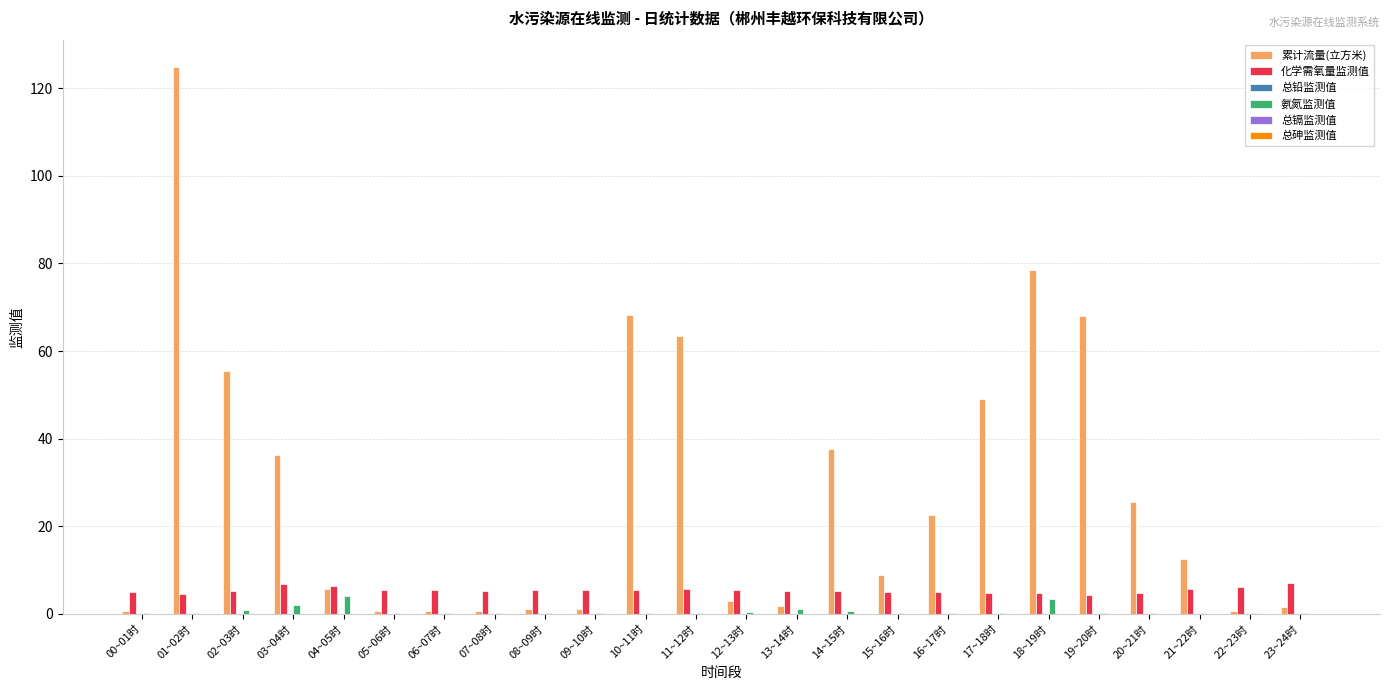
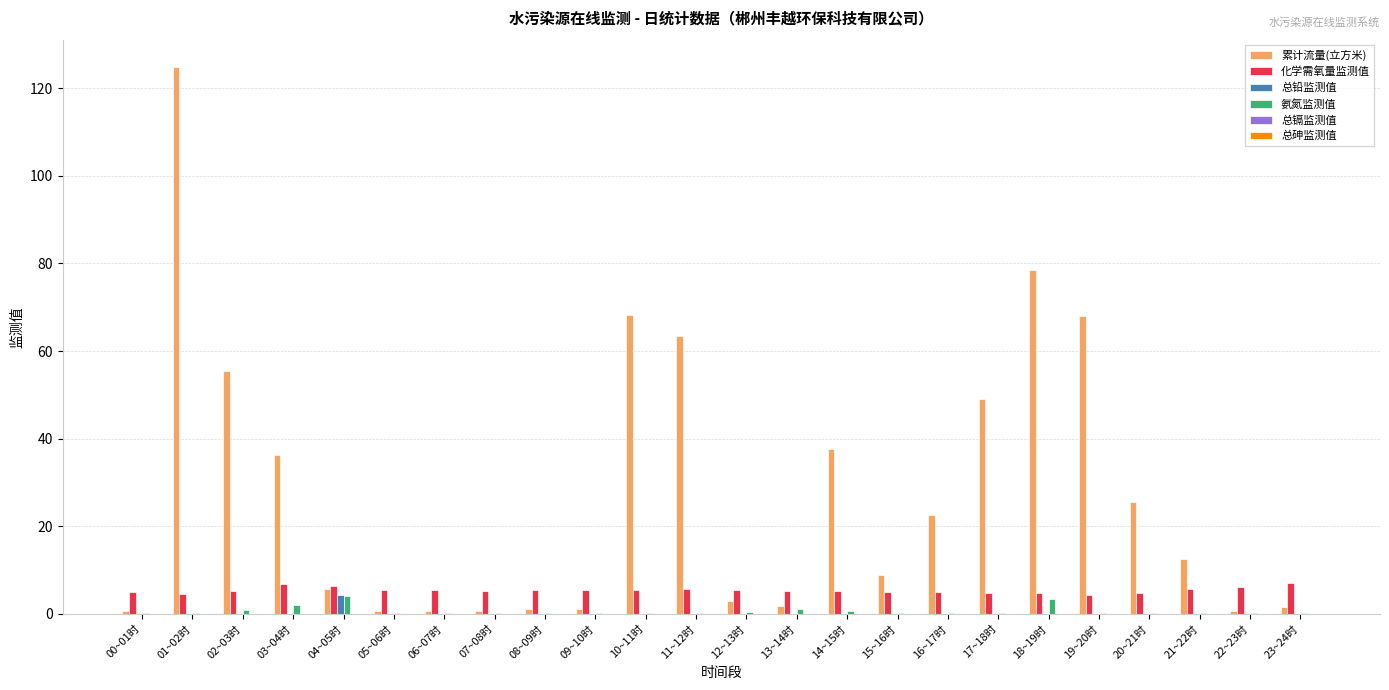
  {
    "累计流量(立方米)": {
      "00~01时": 1,
      "01~02时": 125,
      "02~03时": 55,
      "03~04时": 36,
      "04~05时": 6,
      "05~06时": 1,
      "06~07时": 1,
      "07~08时": 1,
      "08~09时": 1,
      "09~10时": 1,
      "10~11时": 68,
      "11~12时": 64,
      "12~13时": 3,
      "13~14时": 2,
      "14~15时": 38,
      "15~16时": 9,
      "16~17时": 23,
      "17~18时": 49,
      "18~19时": 78,
      "19~20时": 68,
      "20~21时": 26,
      "21~22时": 12,
      "22~23时": 1,
      "23~24时": 2
    },
    "化学需氧量监测值": {
      "00~01时": 5,
      "01~02时": 5,
      "02~03时": 5,
      "03~04时": 7,
      "04~05时": 6,
      "05~06时": 5,
      "06~07时": 5,
      "07~08时": 5,
      "08~09时": 5,
      "09~10时": 5,
      "10~11时": 6,
      "11~12时": 6,
      "12~13时": 5,
      "13~14时": 5,
      "14~15时": 5,
      "15~16时": 5,
      "16~17时": 5,
      "17~18时": 5,
      "18~19时": 5,
      "19~20时": 4,
      "20~21时": 5,
      "21~22时": 6,
      "22~23时": 6,
      "23~24时": 7
    },
    "总铅监测值": {
-     "04~05时": 0
+     "04~05时": 4
    },
    "氨氮监测值": {
      "02~03时": 1,
      "03~04时": 2,
      "04~05时": 4,
      "13~14时": 1,
      "14~15时": 1,
      "18~19时": 3
    }
  }
